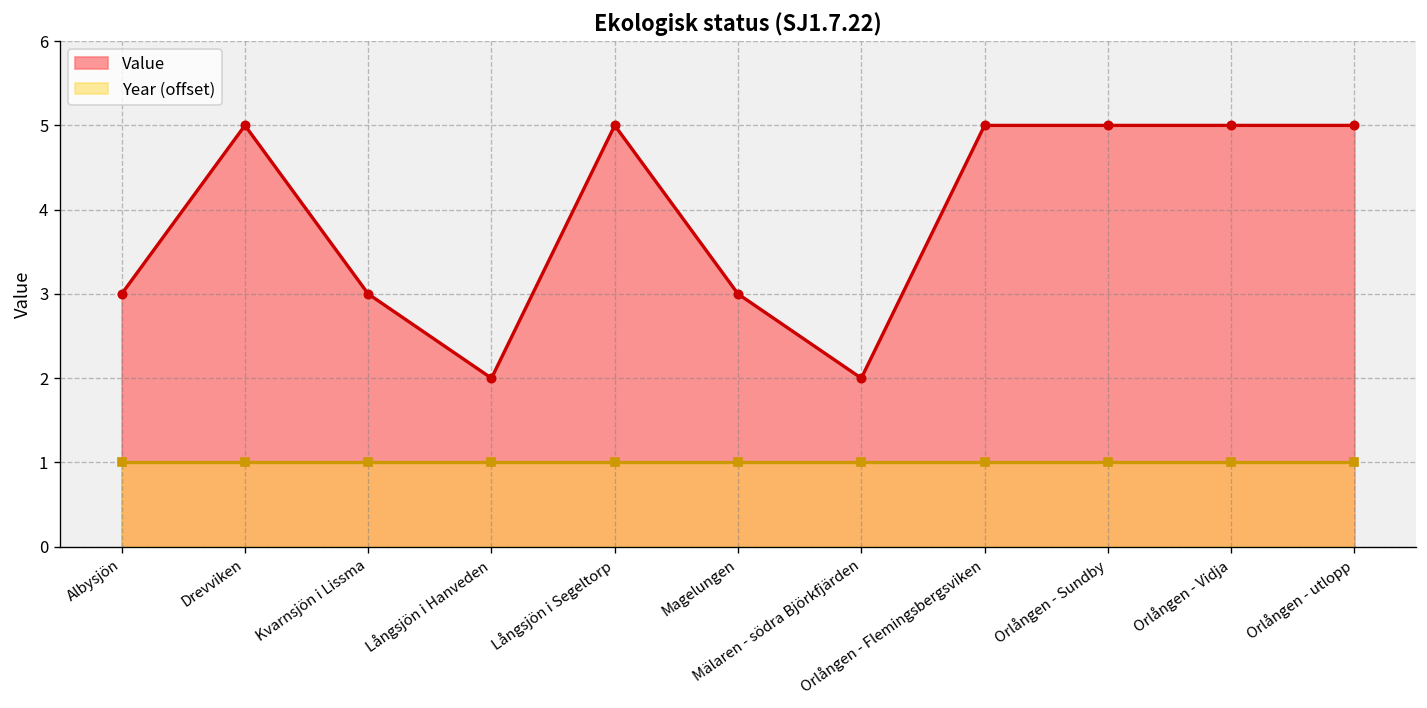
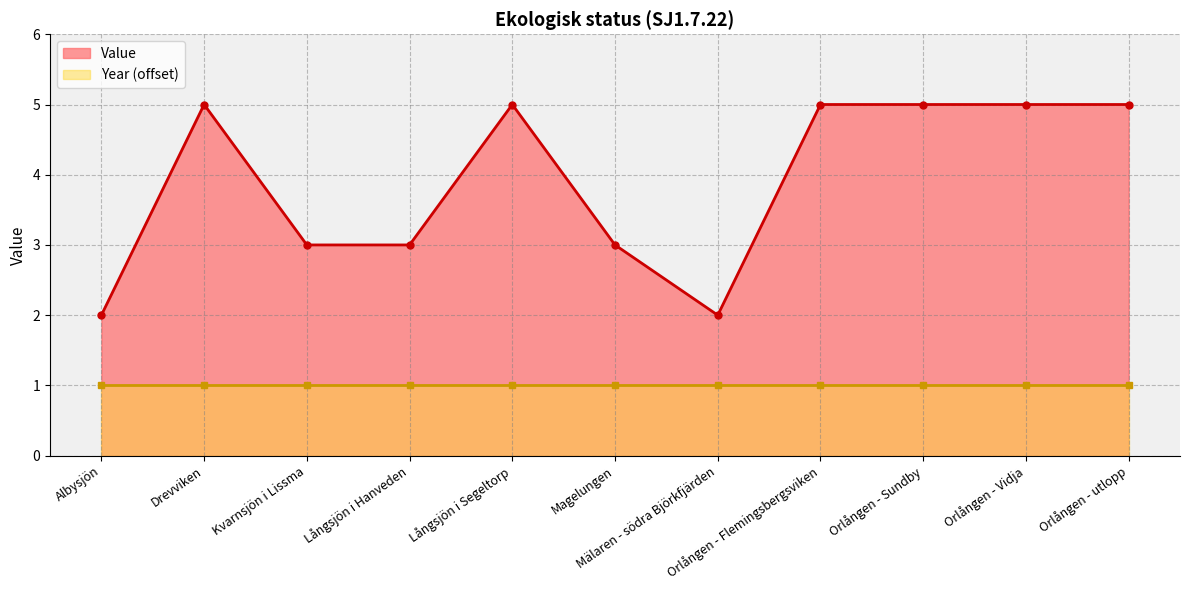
  {
    "Value": {
-     "Albysjön": 3,
+     "Albysjön": 2,
      "Drevviken": 5,
      "Kvarnsjön i Lissma": 3,
-     "Långsjön i Hanveden": 2,
+     "Långsjön i Hanveden": 3,
      "Långsjön i Segeltorp": 5,
      "Magelungen": 3,
      "Mälaren - södra Björkfjärden": 2,
      "Orlången - Flemingsbergsviken": 5,
      "Orlången - Sundby": 5,
      "Orlången - Vidja": 5,
      "Orlången - utlopp": 5
    },
    "Year (offset)": {
      "Albysjön": 1,
      "Drevviken": 1,
      "Kvarnsjön i Lissma": 1,
      "Långsjön i Hanveden": 1,
      "Långsjön i Segeltorp": 1,
      "Magelungen": 1,
      "Mälaren - södra Björkfjärden": 1,
      "Orlången - Flemingsbergsviken": 1,
      "Orlången - Sundby": 1,
      "Orlången - Vidja": 1,
      "Orlången - utlopp": 1
    }
  }
